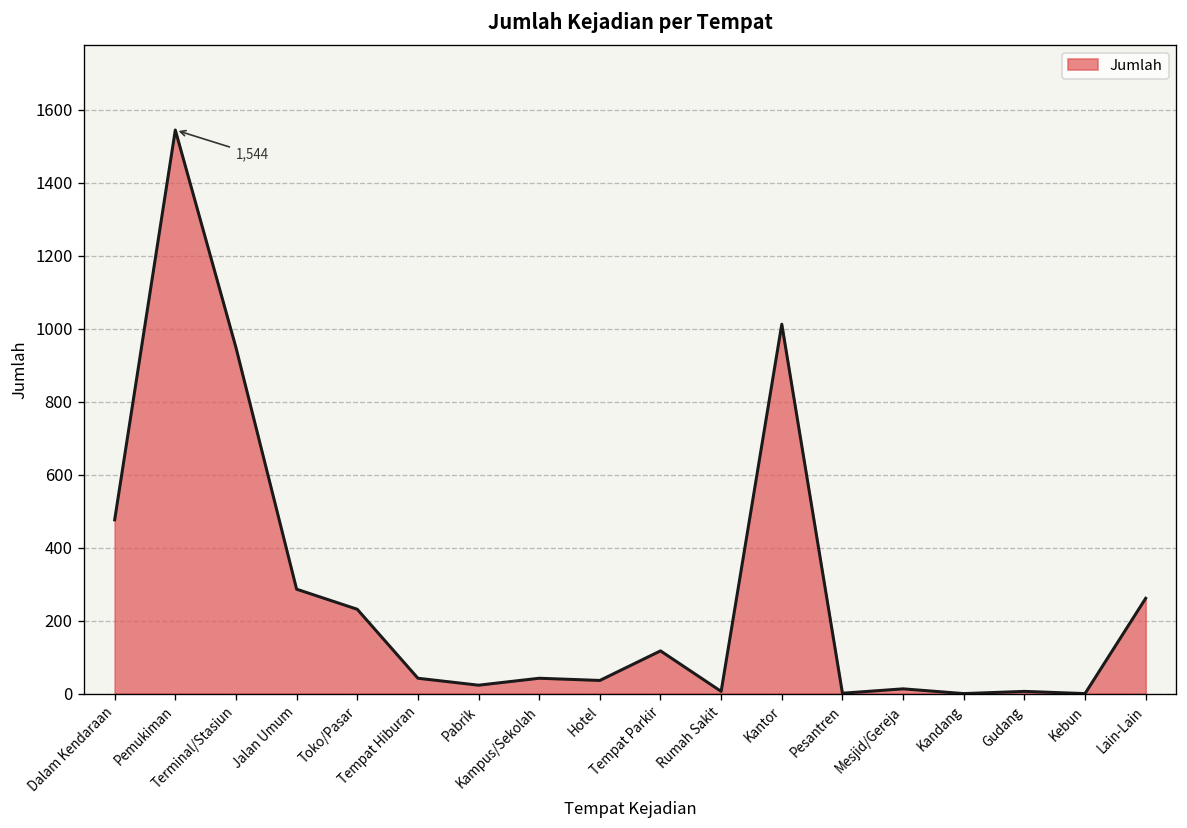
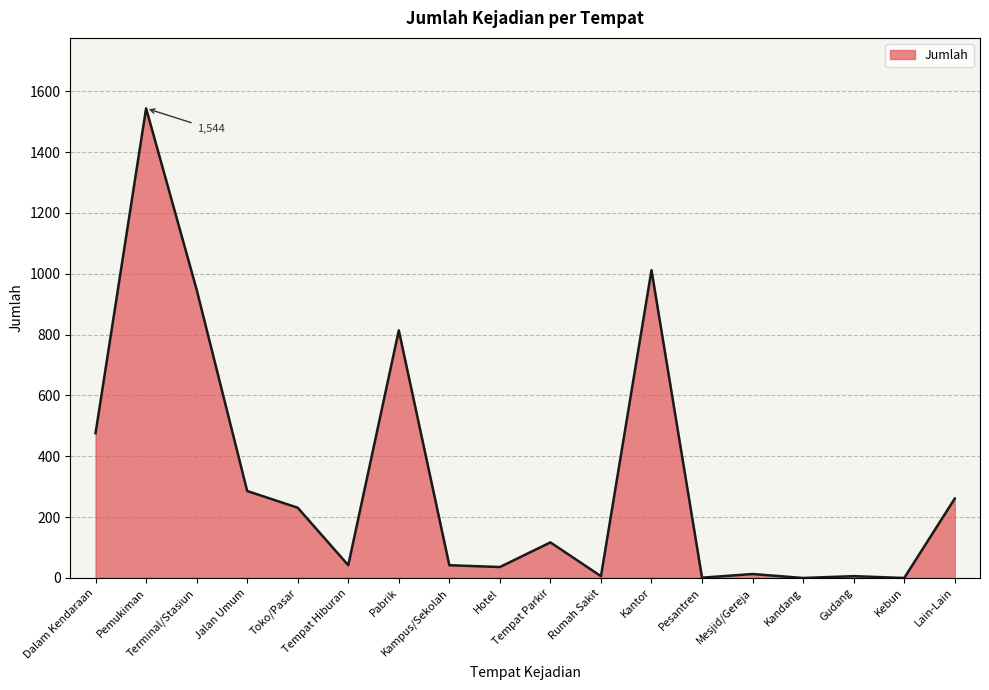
  {
    "Dalam Kendaraan": 480,
    "Terminal/Stasiun": 950,
    "Jalan Umum": 290,
    "Toko/Pasar": 230,
    "Tempat Hiburan": 40,
-   "Pabrik": 20,
+   "Pabrik": 810,
    "Kampus/Sekolah": 40,
    "Hotel": 40,
    "Tempat Parkir": 120,
    "Rumah Sakit": 10,
    "Kantor": 1010,
    "Pesantren": 0,
    "Mesjid/Gereja": 10,
    "Kandang": 0,
    "Gudang": 10,
    "Kebun": 0,
    "Lain-Lain": 260
  }
